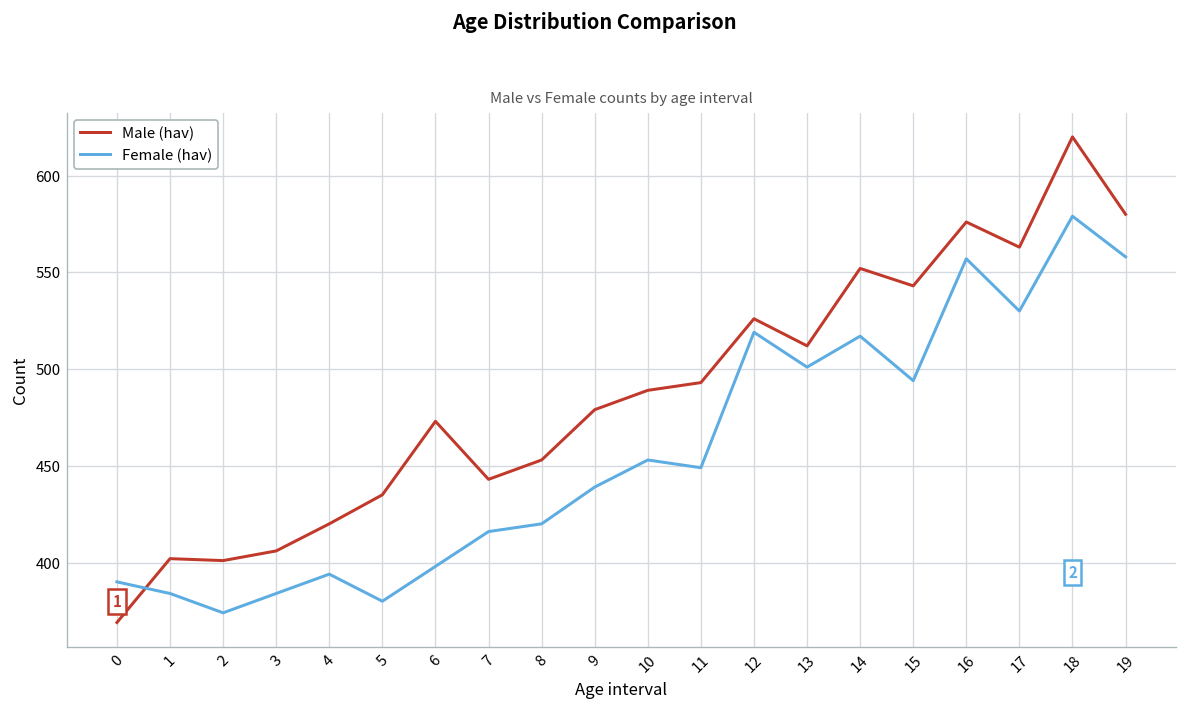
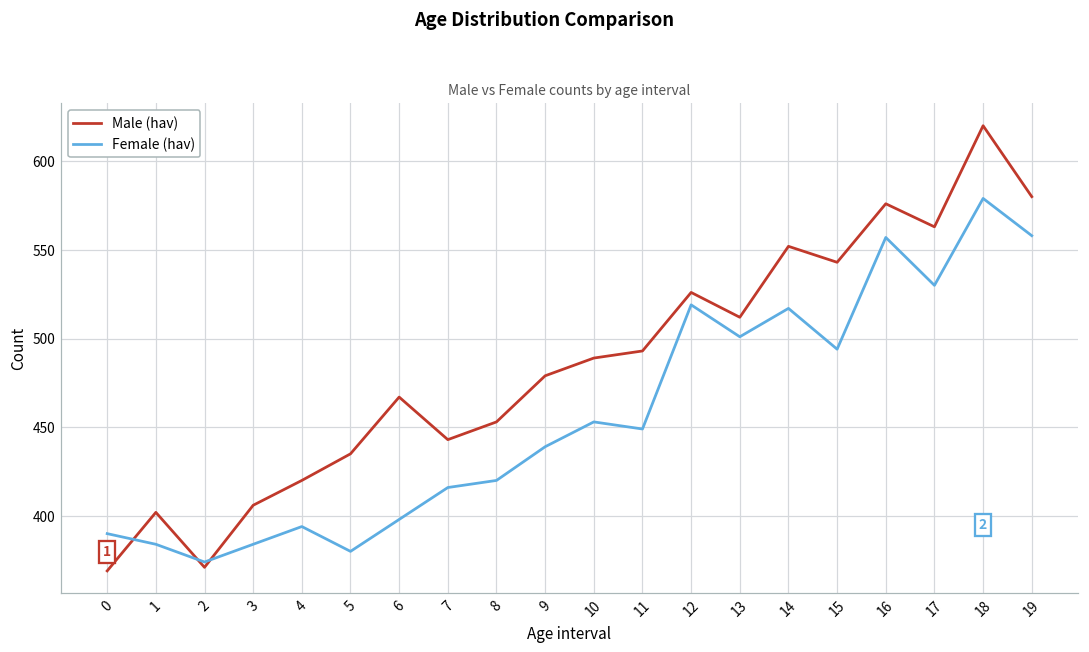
  {
    "Male (hav)": {
      "0": 369,
      "1": 402,
-     "2": 401,
+     "2": 371,
      "3": 406,
      "4": 420,
      "5": 435,
-     "6": 473,
+     "6": 467,
      "7": 443,
      "8": 453,
      "9": 479,
      "10": 489,
      "11": 493,
      "12": 526,
      "13": 512,
      "14": 552,
      "15": 543,
      "16": 576,
      "17": 563,
      "18": 620,
      "19": 580
    },
    "Female (hav)": {
      "1": 384,
      "2": 374,
      "3": 384,
      "4": 394,
      "5": 380,
      "6": 398,
      "7": 416,
      "8": 420,
      "9": 439,
      "10": 453,
      "11": 449,
      "12": 519,
      "13": 501,
      "14": 517,
      "15": 494,
      "16": 557,
      "17": 530,
      "18": 579,
      "19": 558
    }
  }
